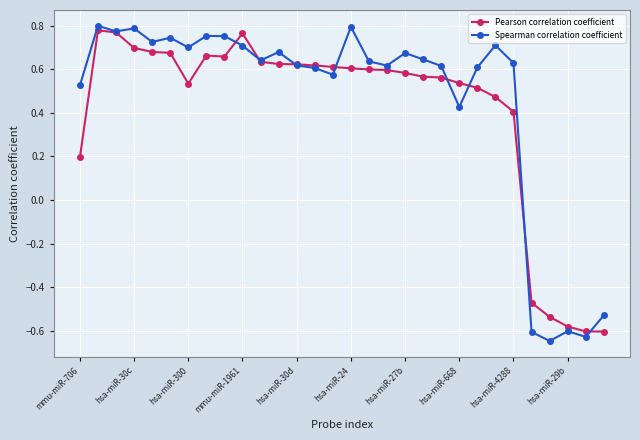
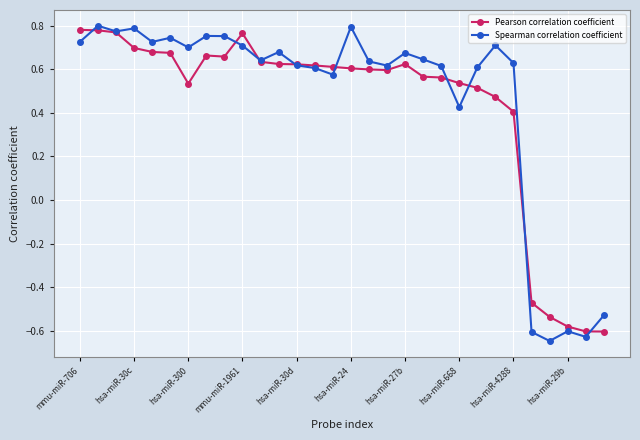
  {
    "Pearson correlation coefficient": {
-     "mmu-miR-706": 0.20,
+     "mmu-miR-706": 0.78,
      "hsa-miR-30c": 0.70,
      "hsa-miR-300": 0.53,
      "mmu-miR-1961": 0.76,
      "hsa-miR-24": 0.60,
-     "hsa-miR-27b": 0.58,
+     "hsa-miR-27b": 0.62,
      "hsa-miR-668": 0.54,
      "hsa-miR-4288": 0.40,
      "hsa-miR-29b": -0.58
    },
    "Spearman correlation coefficient": {
-     "mmu-miR-706": 0.53,
+     "mmu-miR-706": 0.73,
      "hsa-miR-30c": 0.79,
      "hsa-miR-300": 0.70,
      "mmu-miR-1961": 0.71,
      "hsa-miR-24": 0.79,
      "hsa-miR-27b": 0.67,
      "hsa-miR-668": 0.43,
      "hsa-miR-4288": 0.63,
      "hsa-miR-29b": -0.60
    }
  }
